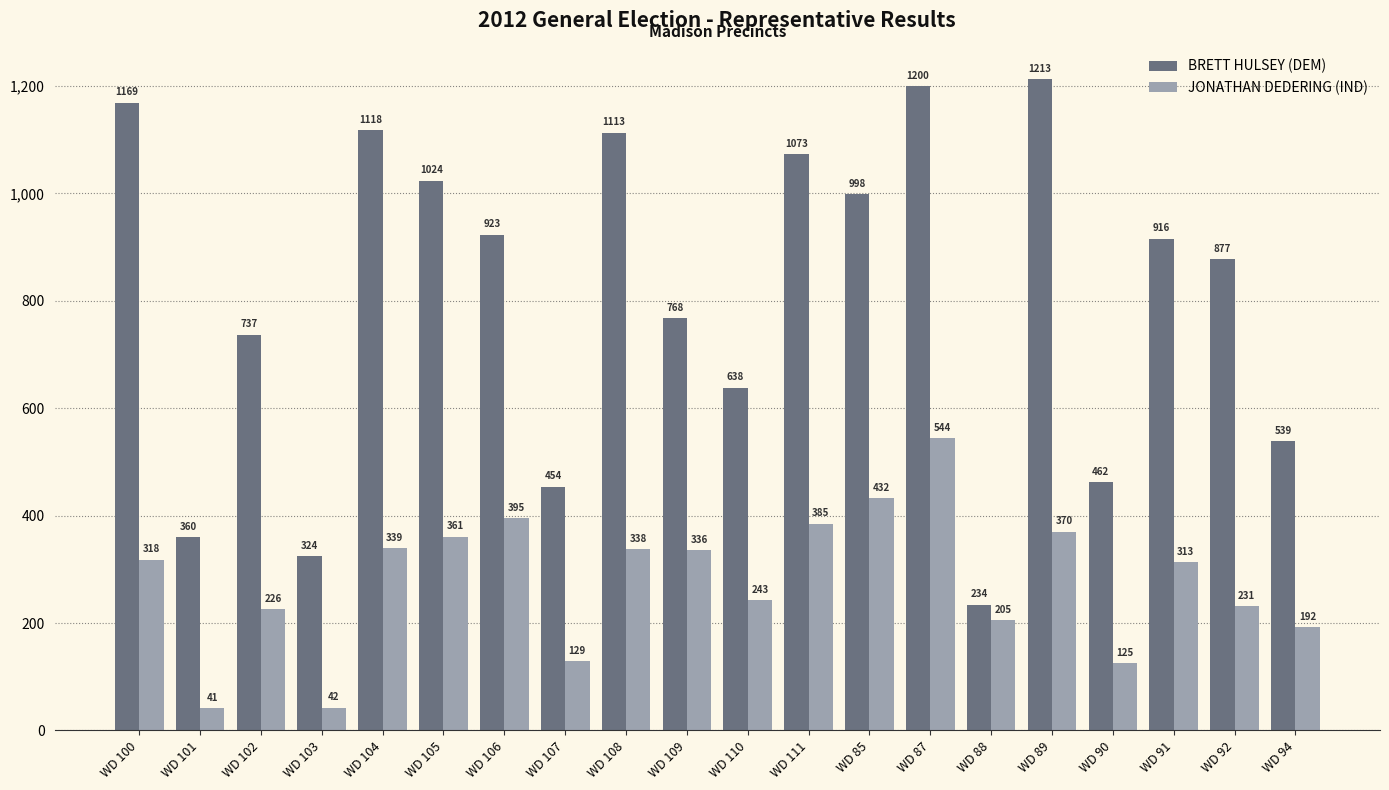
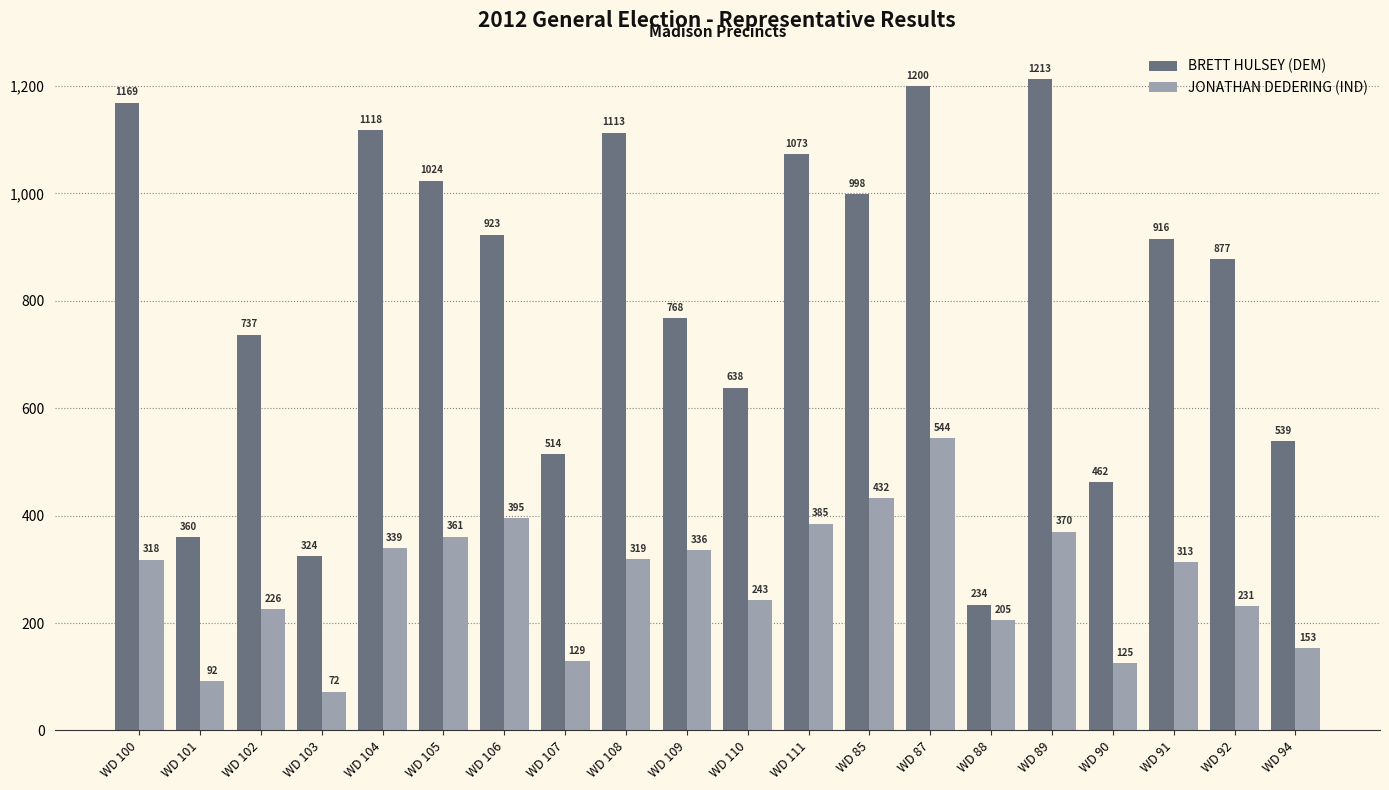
  {
    "BRETT HULSEY (DEM)": {
      "WD 100": 1169,
      "WD 101": 360,
      "WD 102": 737,
      "WD 103": 324,
      "WD 104": 1118,
      "WD 105": 1024,
      "WD 106": 923,
-     "WD 107": 454,
+     "WD 107": 514,
      "WD 108": 1113,
      "WD 109": 768,
      "WD 110": 638,
      "WD 111": 1073,
      "WD 85": 998,
      "WD 87": 1200,
      "WD 88": 234,
      "WD 89": 1213,
      "WD 90": 462,
      "WD 91": 916,
      "WD 92": 877,
      "WD 94": 539
    },
    "JONATHAN DEDERING (IND)": {
      "WD 100": 318,
-     "WD 101": 41,
+     "WD 101": 92,
      "WD 102": 226,
-     "WD 103": 42,
+     "WD 103": 72,
      "WD 104": 339,
      "WD 105": 361,
      "WD 106": 395,
      "WD 107": 129,
-     "WD 108": 338,
+     "WD 108": 319,
      "WD 109": 336,
      "WD 110": 243,
      "WD 111": 385,
      "WD 85": 432,
      "WD 87": 544,
      "WD 88": 205,
      "WD 89": 370,
      "WD 90": 125,
      "WD 91": 313,
      "WD 92": 231,
-     "WD 94": 192
+     "WD 94": 153
    }
  }
